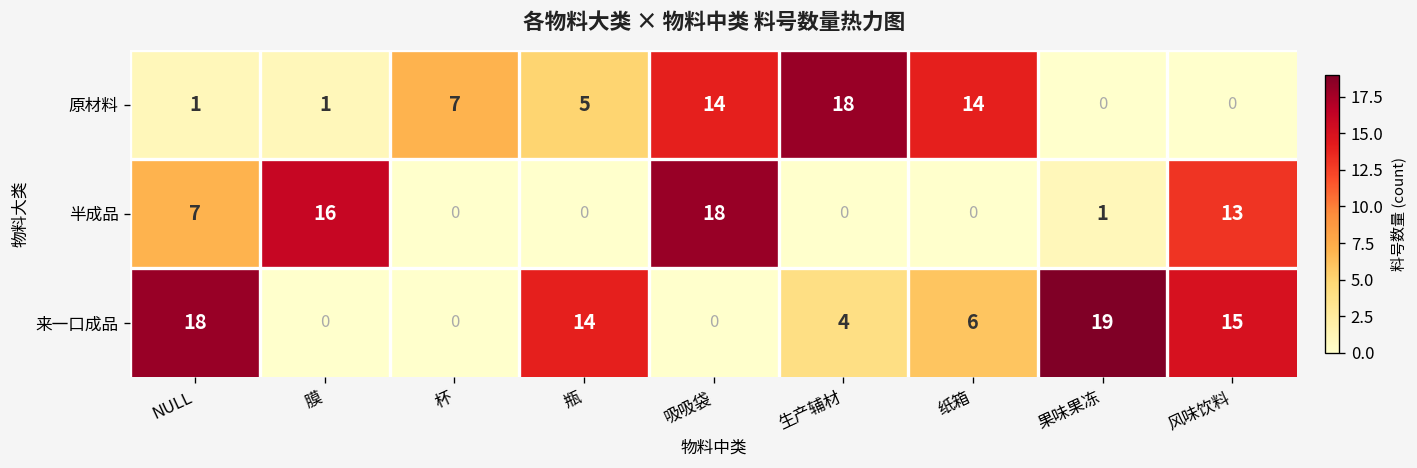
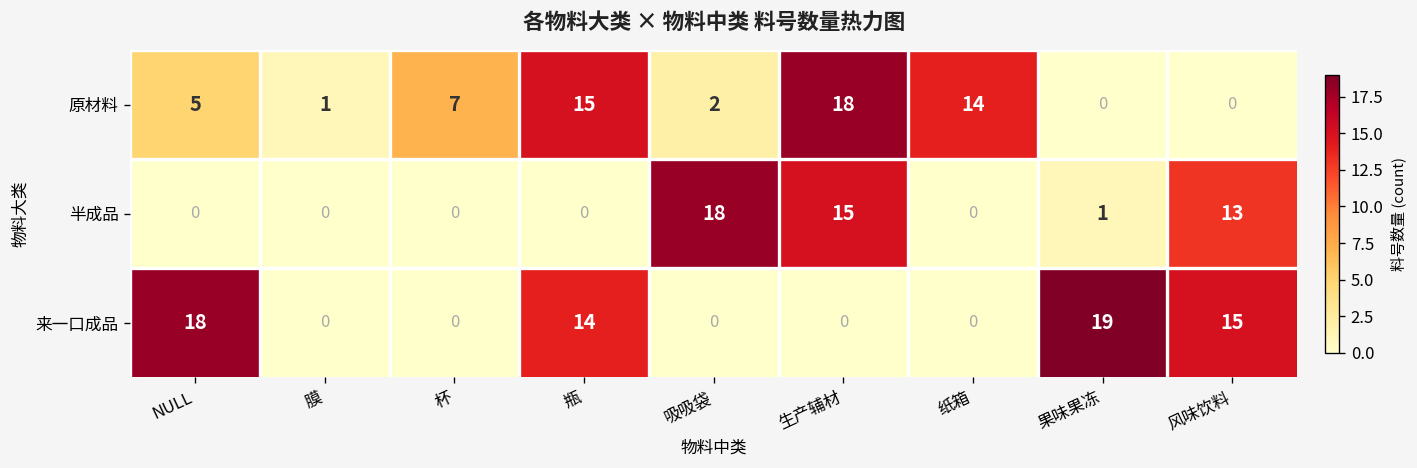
  {
    "原材料": {
-     "NULL": 1,
+     "NULL": 5,
      "膜": 1,
      "杯": 7,
-     "瓶": 5,
-     "吸吸袋": 14,
+     "瓶": 15,
+     "吸吸袋": 2,
      "生产辅材": 18,
      "纸箱": 14,
      "果味果冻": 0,
      "风味饮料": 0
    },
    "半成品": {
-     "NULL": 7,
-     "膜": 16,
+     "NULL": 0,
+     "膜": 0,
      "杯": 0,
      "瓶": 0,
      "吸吸袋": 18,
-     "生产辅材": 0,
+     "生产辅材": 15,
      "纸箱": 0,
      "果味果冻": 1,
      "风味饮料": 13
    },
    "来一口成品": {
      "NULL": 18,
      "膜": 0,
      "杯": 0,
      "瓶": 14,
      "吸吸袋": 0,
-     "生产辅材": 4,
-     "纸箱": 6,
+     "生产辅材": 0,
+     "纸箱": 0,
      "果味果冻": 19,
      "风味饮料": 15
    }
  }
